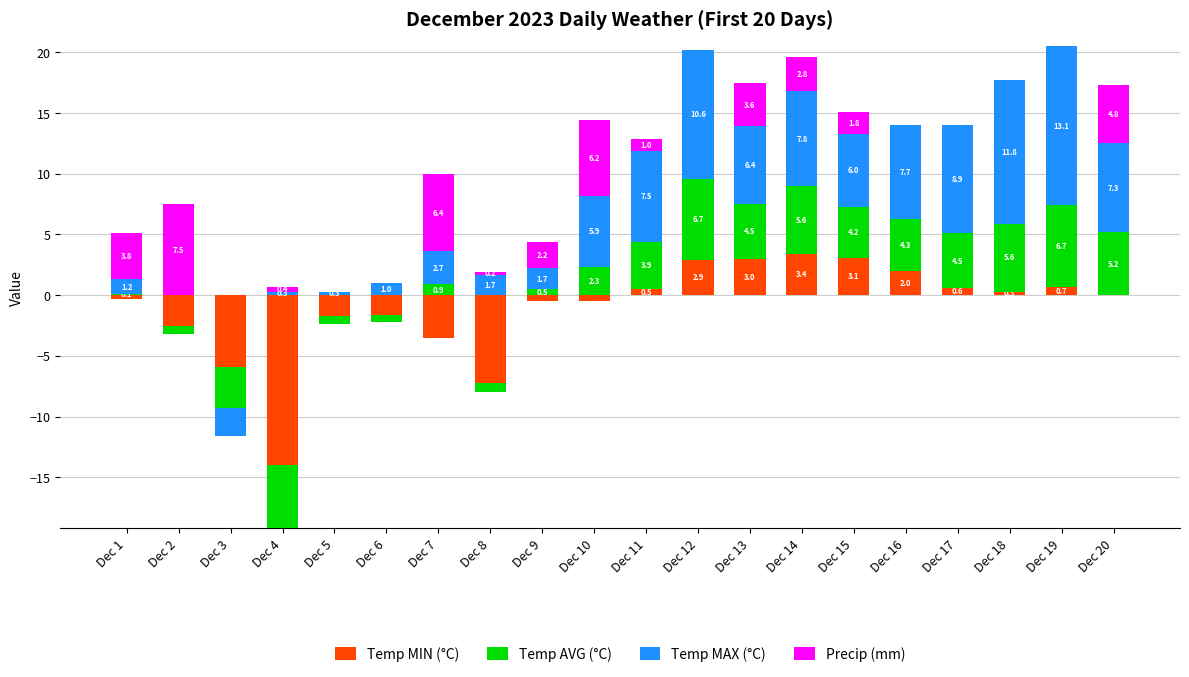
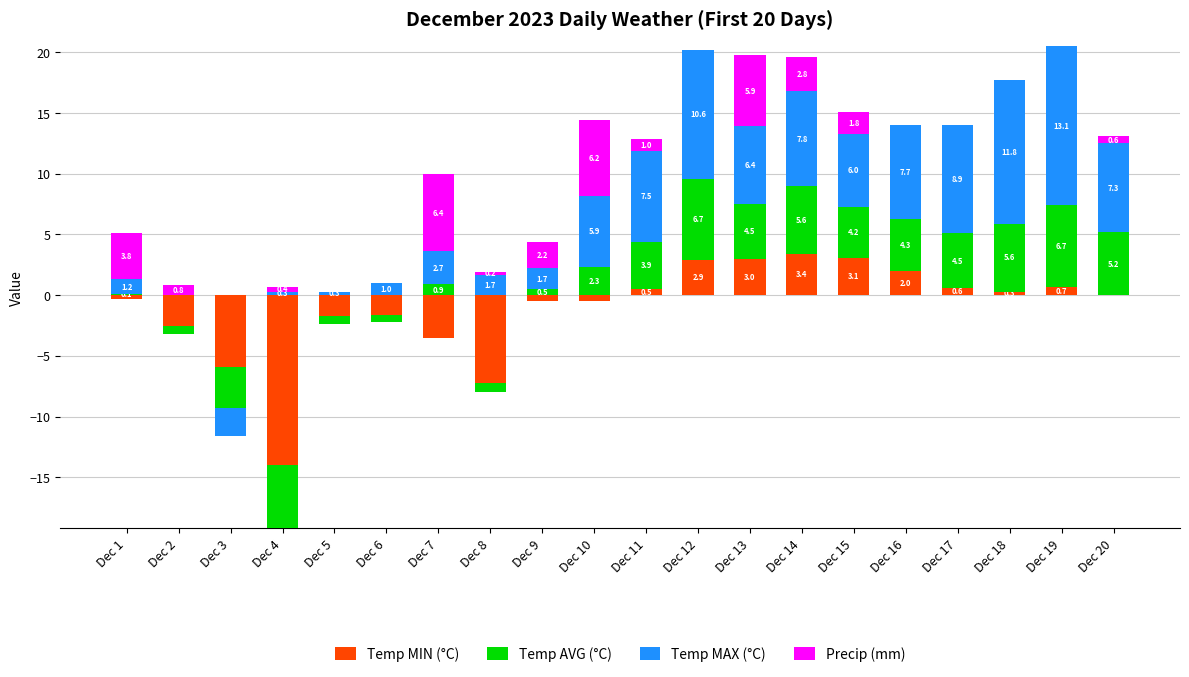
  {
    "Precip (mm)": {
      "Dec 1": 3.8,
-     "Dec 2": 7.5,
+     "Dec 2": 0.8,
      "Dec 7": 6.4,
      "Dec 8": 0.2,
      "Dec 9": 2.2,
      "Dec 10": 6.2,
      "Dec 11": 1.0,
-     "Dec 13": 3.6,
+     "Dec 13": 5.9,
      "Dec 14": 2.8,
      "Dec 15": 1.8,
-     "Dec 20": 4.8
+     "Dec 20": 0.6
    }
  }
